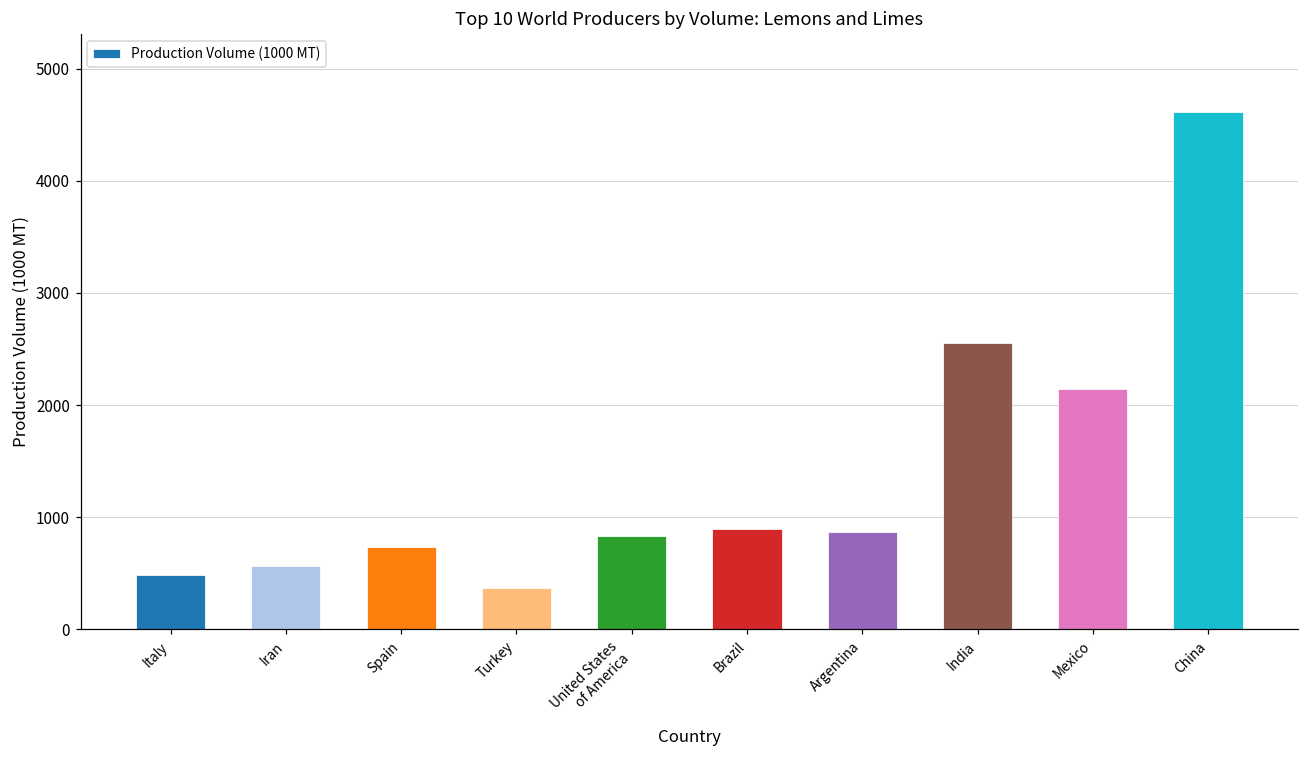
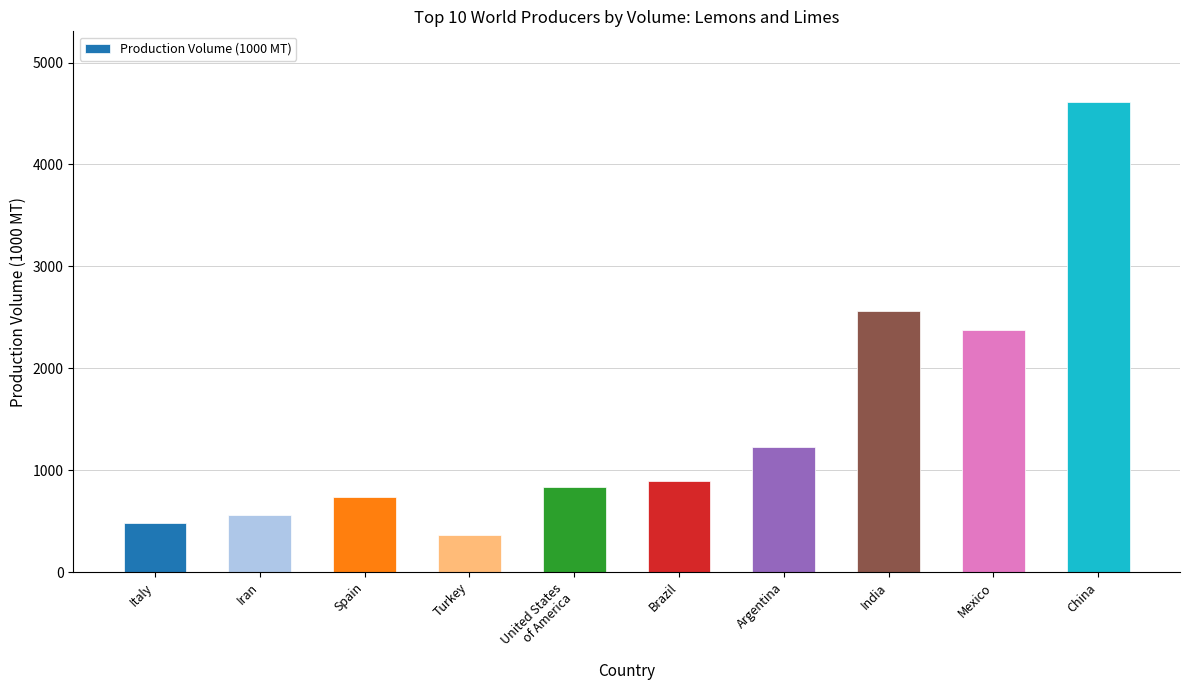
  {
    "Italy": 480,
    "Iran": 560,
    "Spain": 740,
    "Turkey": 370,
    "United States of America": 830,
    "Brazil": 890,
-   "Argentina": 870,
+   "Argentina": 1230,
    "India": 2560,
-   "Mexico": 2150,
+   "Mexico": 2370,
    "China": 4610
  }
